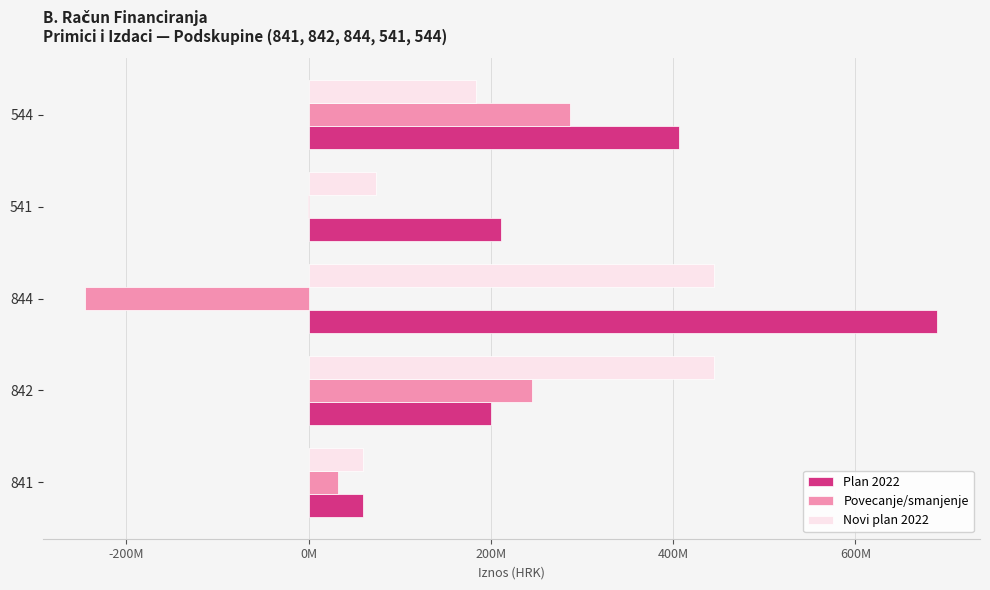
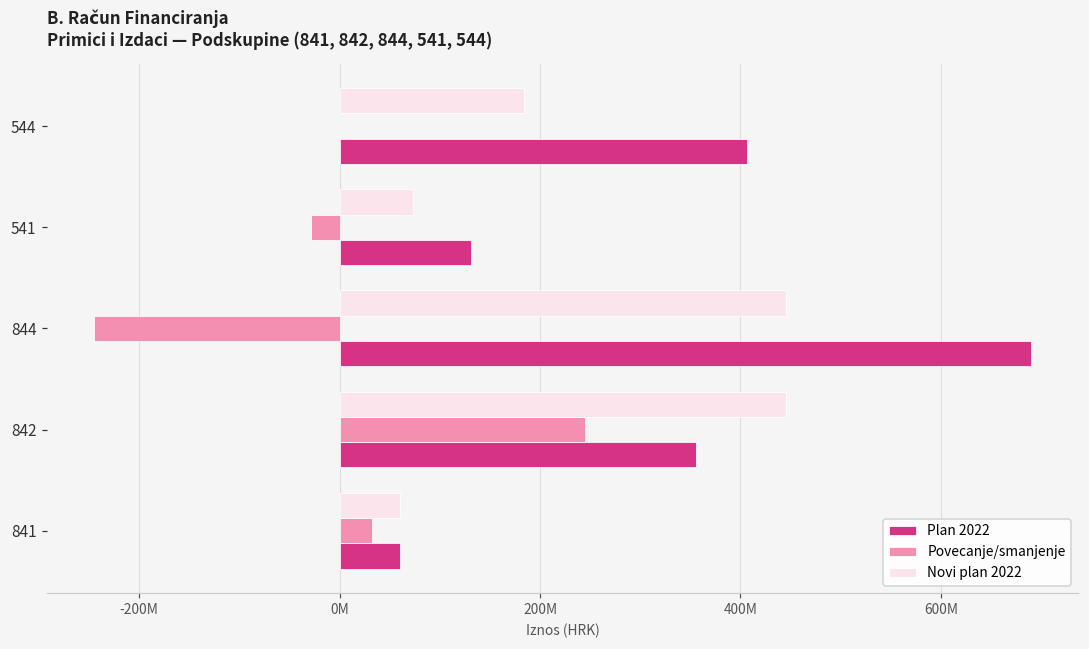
  {
    "Plan 2022": {
      "544": 410000000,
-     "541": 210000000,
+     "541": 130000000,
      "844": 690000000,
-     "842": 200000000,
+     "842": 360000000,
      "841": 60000000
    },
    "Povecanje/smanjenje": {
-     "544": 290000000,
-     "541": 0,
+     "544": 0,
+     "541": -30000000,
      "844": -250000000,
      "842": 250000000,
      "841": 30000000
    },
    "Novi plan 2022": {
      "544": 180000000,
      "541": 70000000,
      "844": 450000000,
      "842": 450000000,
      "841": 60000000
    }
  }
